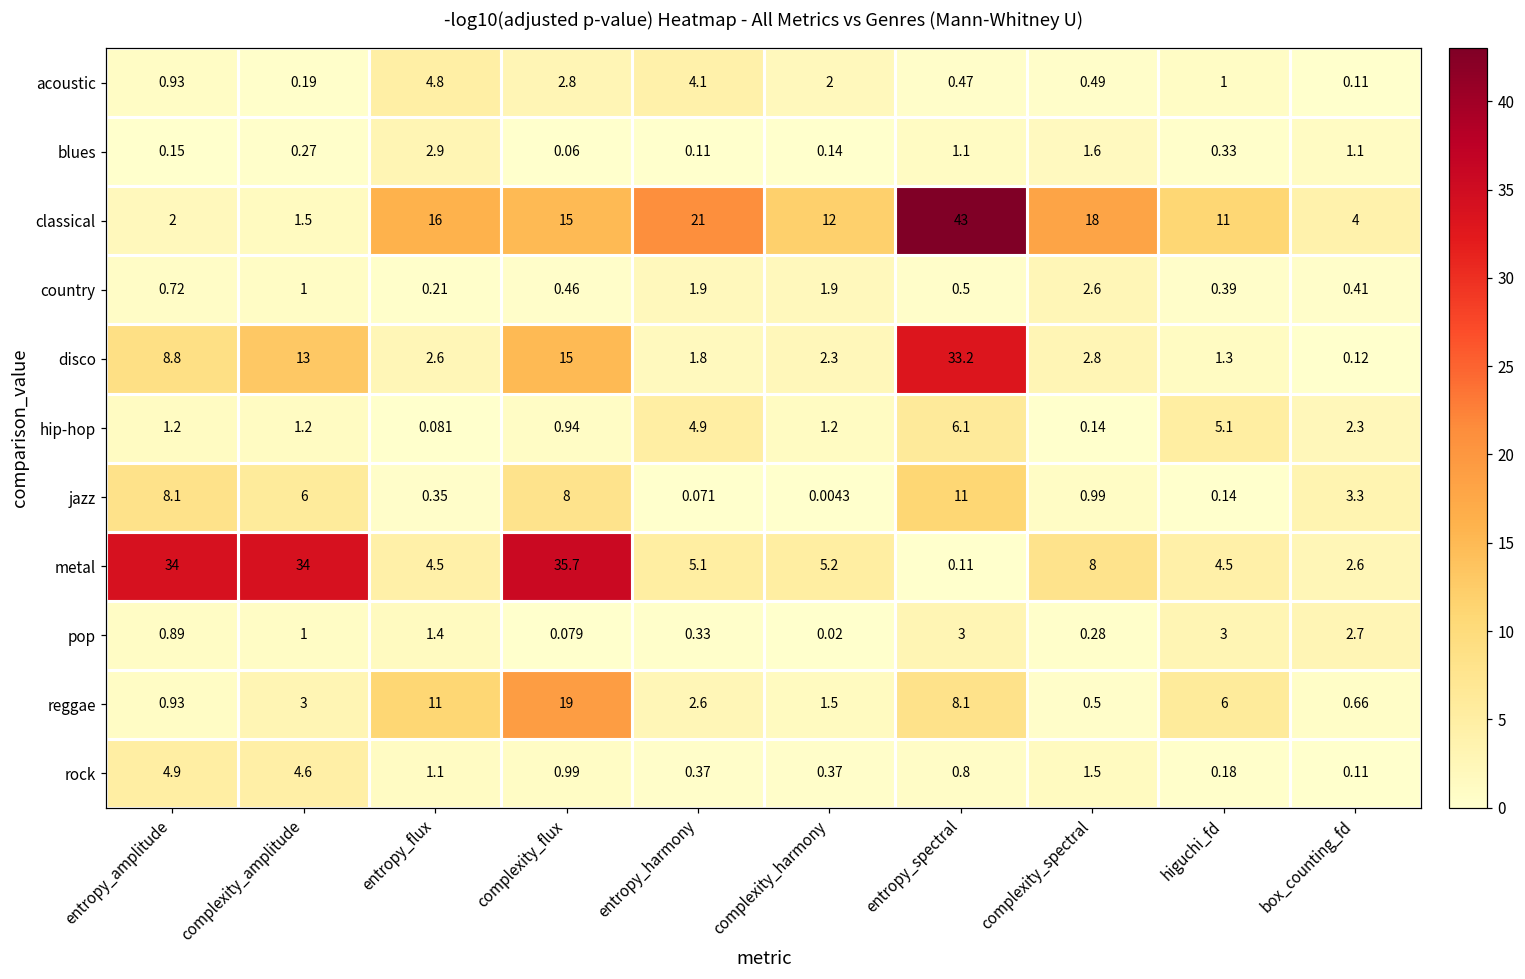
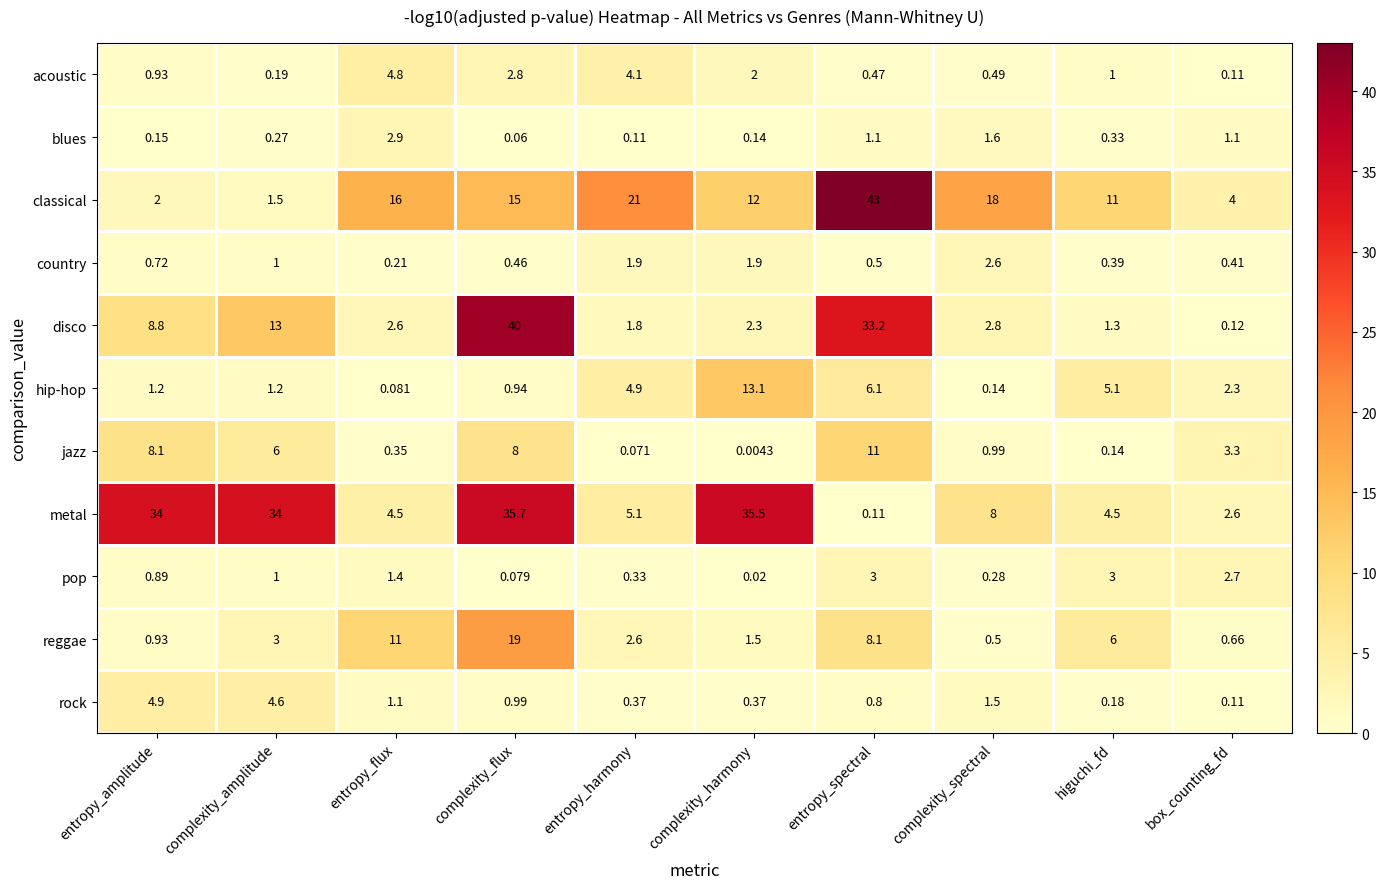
  {
    "acoustic": {
      "entropy_amplitude": 0.93,
      "complexity_amplitude": 0.19,
      "entropy_flux": 4.8,
      "complexity_flux": 2.8,
      "entropy_harmony": 4.1,
      "complexity_harmony": 2,
      "entropy_spectral": 0.47,
      "complexity_spectral": 0.49,
      "higuchi_fd": 1,
      "box_counting_fd": 0.11
    },
    "blues": {
      "entropy_amplitude": 0.15,
      "complexity_amplitude": 0.27,
      "entropy_flux": 2.9,
      "complexity_flux": 0.06,
      "entropy_harmony": 0.11,
      "complexity_harmony": 0.14,
      "entropy_spectral": 1.1,
      "complexity_spectral": 1.6,
      "higuchi_fd": 0.33,
      "box_counting_fd": 1.1
    },
    "classical": {
      "entropy_amplitude": 2,
      "complexity_amplitude": 1.5,
      "entropy_flux": 16,
      "complexity_flux": 15,
      "entropy_harmony": 21,
      "complexity_harmony": 12,
      "entropy_spectral": 43,
      "complexity_spectral": 18,
      "higuchi_fd": 11,
      "box_counting_fd": 4
    },
    "country": {
      "entropy_amplitude": 0.72,
      "complexity_amplitude": 1,
      "entropy_flux": 0.21,
      "complexity_flux": 0.46,
      "entropy_harmony": 1.9,
      "complexity_harmony": 1.9,
      "entropy_spectral": 0.5,
      "complexity_spectral": 2.6,
      "higuchi_fd": 0.39,
      "box_counting_fd": 0.41
    },
    "disco": {
      "entropy_amplitude": 8.8,
      "complexity_amplitude": 13,
      "entropy_flux": 2.6,
-     "complexity_flux": 15,
+     "complexity_flux": 40,
      "entropy_harmony": 1.8,
      "complexity_harmony": 2.3,
      "entropy_spectral": 33.2,
      "complexity_spectral": 2.8,
      "higuchi_fd": 1.3,
      "box_counting_fd": 0.12
    },
    "hip-hop": {
      "entropy_amplitude": 1.2,
      "complexity_amplitude": 1.2,
      "entropy_flux": 0.081,
      "complexity_flux": 0.94,
      "entropy_harmony": 4.9,
-     "complexity_harmony": 1.2,
+     "complexity_harmony": 13.1,
      "entropy_spectral": 6.1,
      "complexity_spectral": 0.14,
      "higuchi_fd": 5.1,
      "box_counting_fd": 2.3
    },
    "jazz": {
      "entropy_amplitude": 8.1,
      "complexity_amplitude": 6,
      "entropy_flux": 0.35,
      "complexity_flux": 8,
      "entropy_harmony": 0.071,
      "complexity_harmony": 0.0043,
      "entropy_spectral": 11,
      "complexity_spectral": 0.99,
      "higuchi_fd": 0.14,
      "box_counting_fd": 3.3
    },
    "metal": {
      "entropy_amplitude": 34,
      "complexity_amplitude": 34,
      "entropy_flux": 4.5,
      "complexity_flux": 35.7,
      "entropy_harmony": 5.1,
-     "complexity_harmony": 5.2,
+     "complexity_harmony": 35.5,
      "entropy_spectral": 0.11,
      "complexity_spectral": 8,
      "higuchi_fd": 4.5,
      "box_counting_fd": 2.6
    },
    "pop": {
      "entropy_amplitude": 0.89,
      "complexity_amplitude": 1,
      "entropy_flux": 1.4,
      "complexity_flux": 0.079,
      "entropy_harmony": 0.33,
      "complexity_harmony": 0.02,
      "entropy_spectral": 3,
      "complexity_spectral": 0.28,
      "higuchi_fd": 3,
      "box_counting_fd": 2.7
    },
    "reggae": {
      "entropy_amplitude": 0.93,
      "complexity_amplitude": 3,
      "entropy_flux": 11,
      "complexity_flux": 19,
      "entropy_harmony": 2.6,
      "complexity_harmony": 1.5,
      "entropy_spectral": 8.1,
      "complexity_spectral": 0.5,
      "higuchi_fd": 6,
      "box_counting_fd": 0.66
    },
    "rock": {
      "entropy_amplitude": 4.9,
      "complexity_amplitude": 4.6,
      "entropy_flux": 1.1,
      "complexity_flux": 0.99,
      "entropy_harmony": 0.37,
      "complexity_harmony": 0.37,
      "entropy_spectral": 0.8,
      "complexity_spectral": 1.5,
      "higuchi_fd": 0.18,
      "box_counting_fd": 0.11
    }
  }
